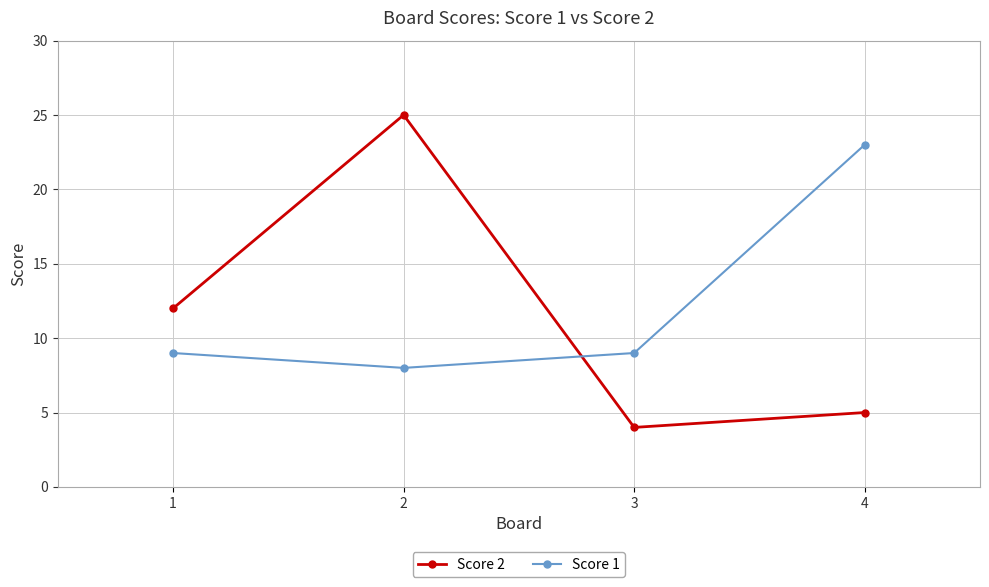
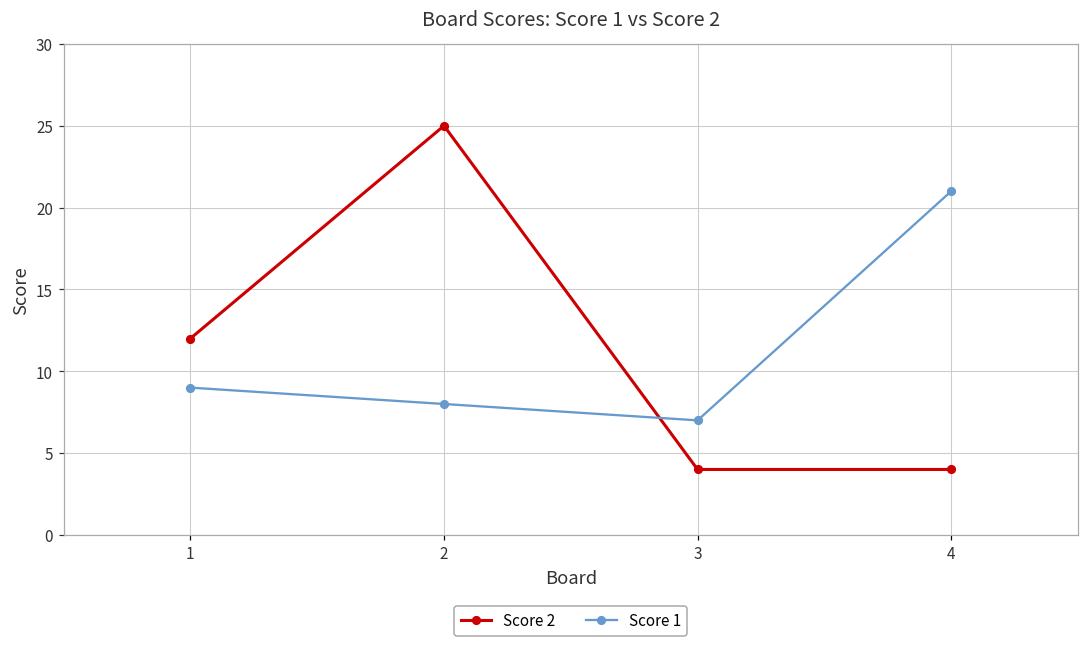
  {
    "Score 2": {
      "1": 12,
      "2": 25,
      "3": 4,
-     "4": 5
+     "4": 4
    },
    "Score 1": {
      "1": 9,
      "2": 8,
-     "3": 9,
-     "4": 23
+     "3": 7,
+     "4": 21
    }
  }
